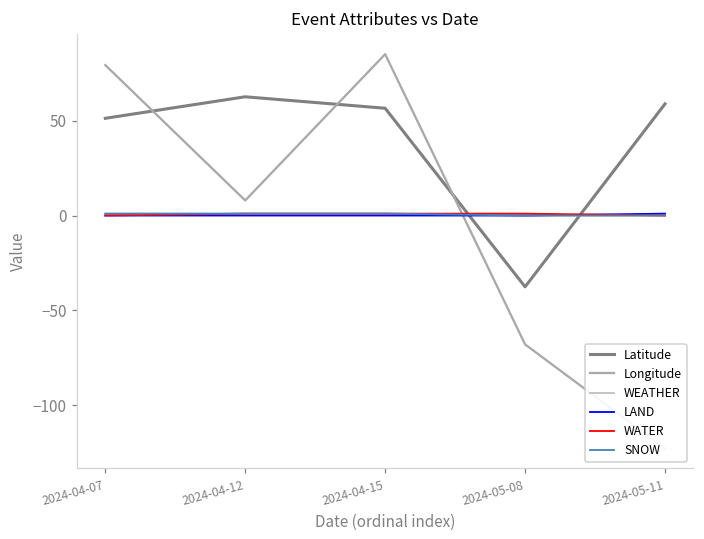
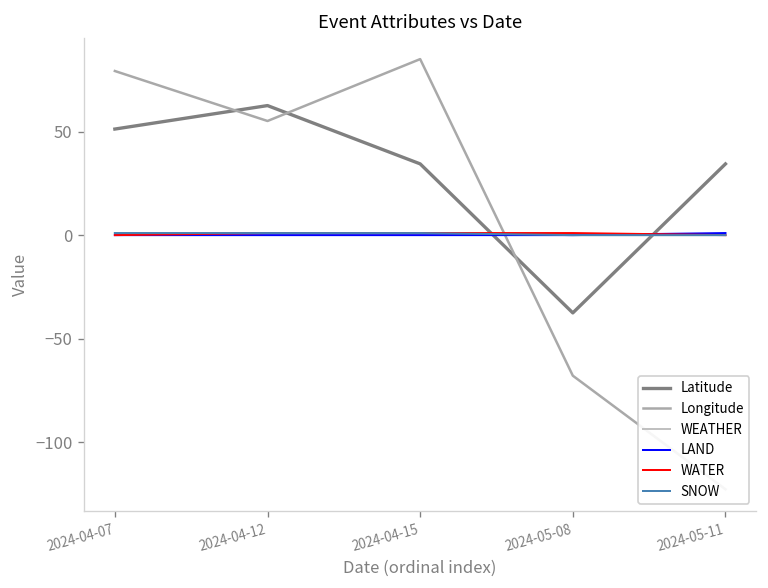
  {
    "Latitude": {
      "2024-04-07": 51,
      "2024-04-12": 63,
-     "2024-04-15": 56,
+     "2024-04-15": 34,
      "2024-05-08": -38,
-     "2024-05-11": 59
+     "2024-05-11": 34
    },
    "Longitude": {
      "2024-04-07": 79,
-     "2024-04-12": 8,
+     "2024-04-12": 55,
      "2024-04-15": 85,
      "2024-05-08": -68
    }
  }
